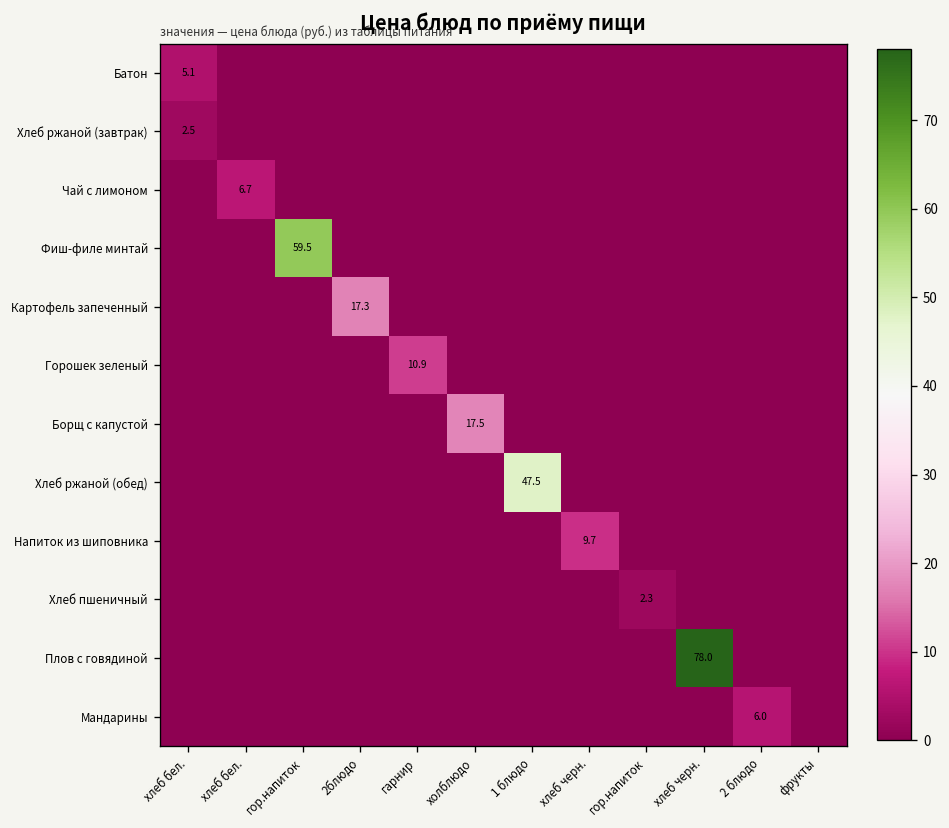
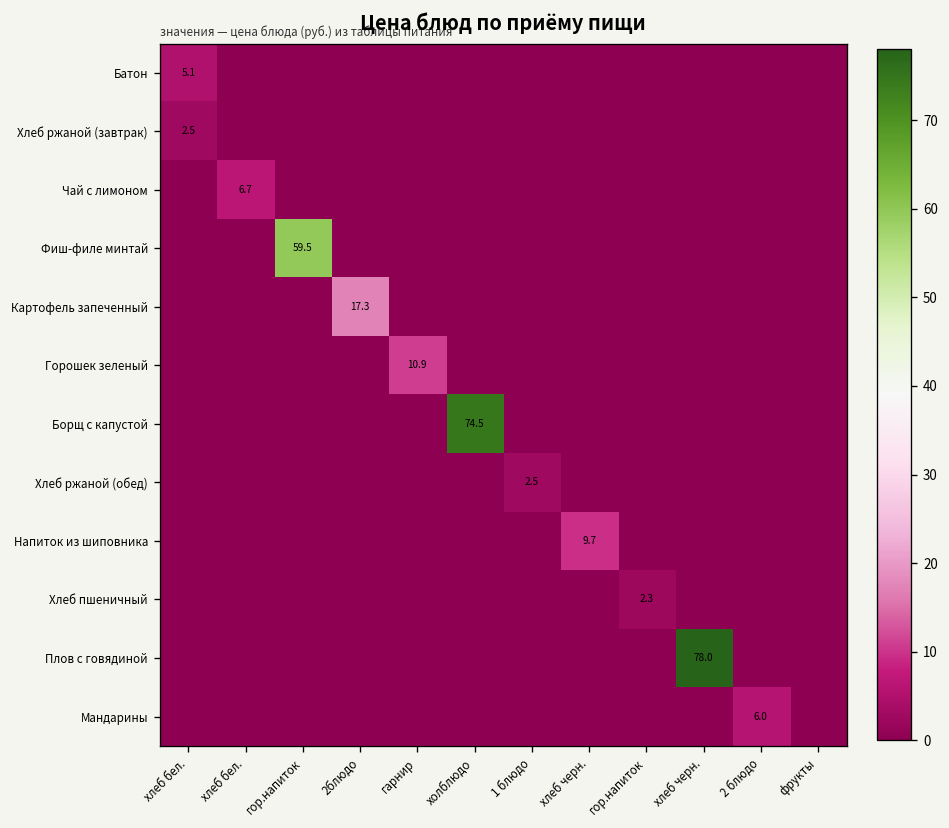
  {
    "Картофель запеченный": {
      "2блюдо": 17.3
    },
    "Горошек зеленый": {
      "гарнир": 10.9
    },
    "Борщ с капустой": {
-     "холблюдо": 17.5
+     "холблюдо": 74.5
    },
    "Хлеб ржаной (обед)": {
-     "1 блюдо": 47.5
+     "1 блюдо": 2.5
    },
    "Мандарины": {
      "2 блюдо": 6.0
    }
  }
